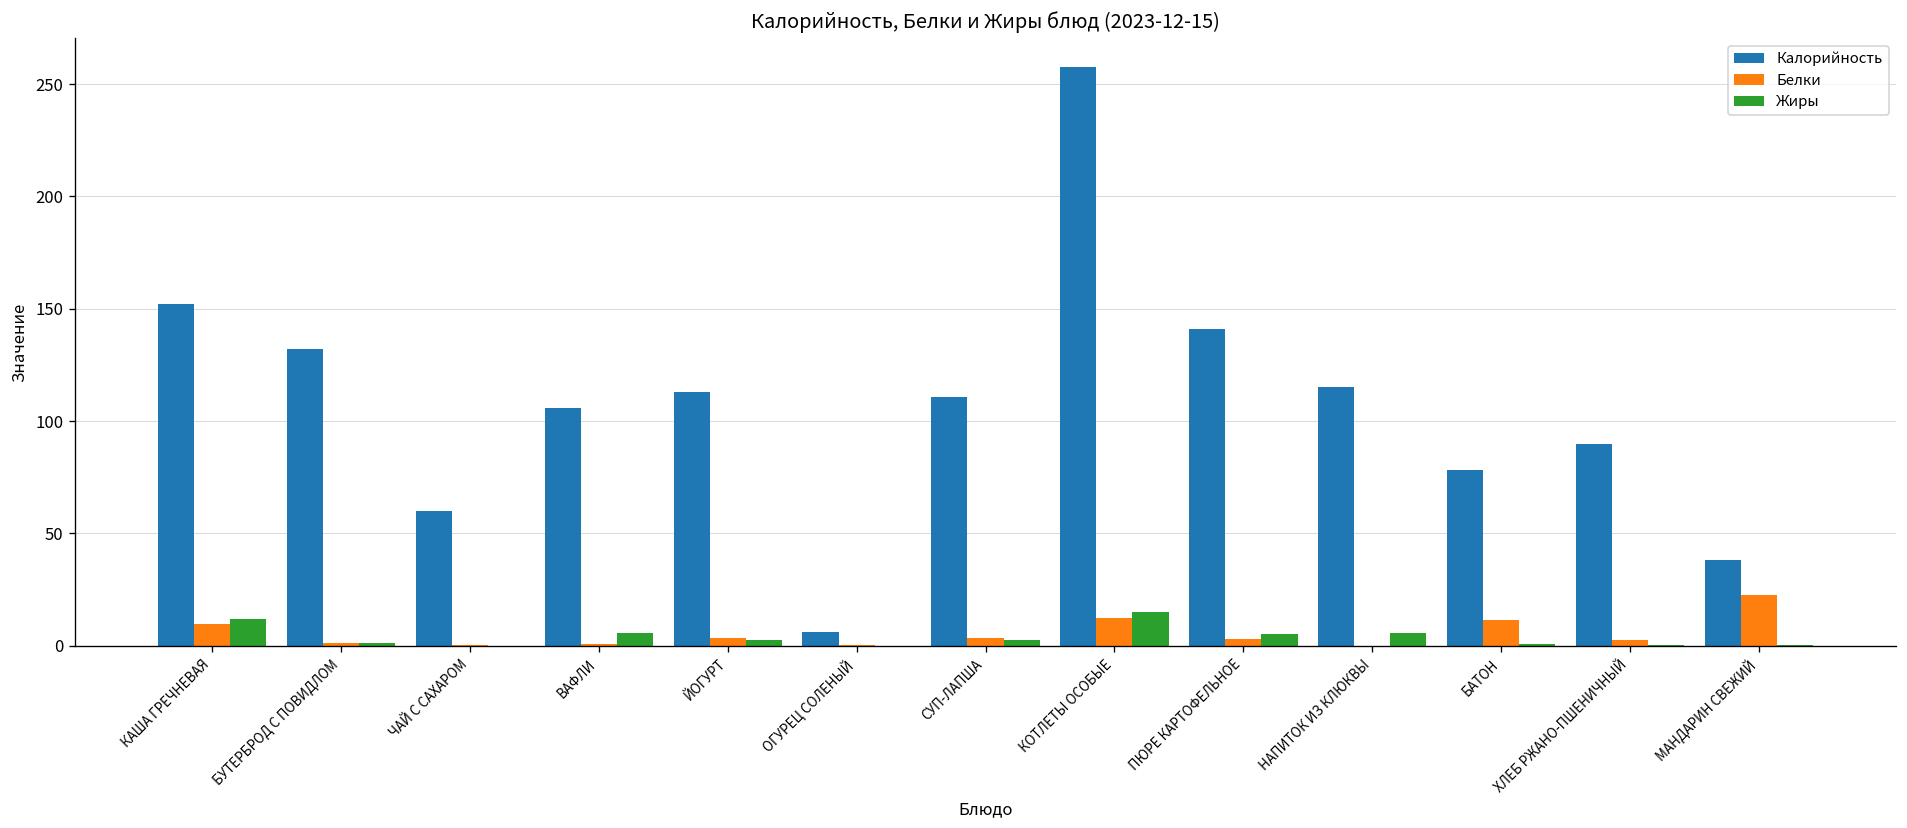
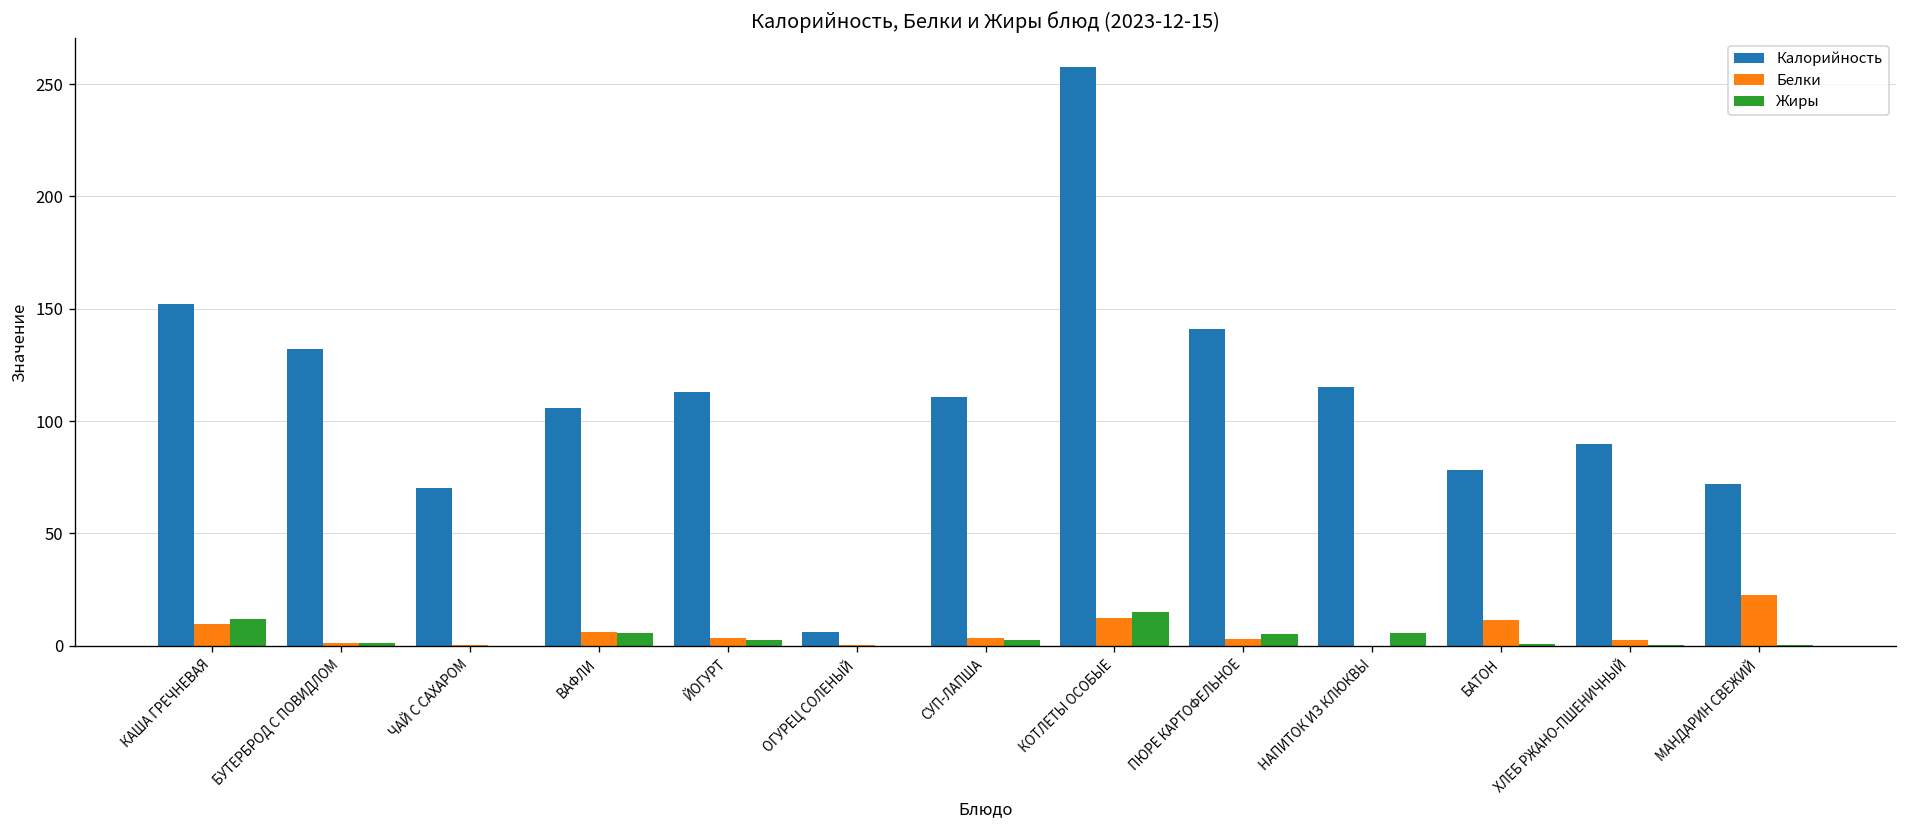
  {
    "Калорийность": {
      "КАША ГРЕЧНЕВАЯ": 152,
      "БУТЕРБРОД С ПОВИДЛОМ": 132,
-     "ЧАЙ С САХАРОМ": 60,
+     "ЧАЙ С САХАРОМ": 70,
      "ВАФЛИ": 106,
      "ЙОГУРТ": 113,
      "ОГУРЕЦ СОЛЕНЫЙ": 6,
      "СУП-ЛАПША": 111,
      "КОТЛЕТЫ ОСОБЫЕ": 257,
      "ПЮРЕ КАРТОФЕЛЬНОЕ": 141,
      "НАПИТОК ИЗ КЛЮКВЫ": 115,
      "БАТОН": 78,
      "ХЛЕБ РЖАНО-ПШЕНИЧНЫЙ": 90,
-     "МАНДАРИН СВЕЖИЙ": 38
+     "МАНДАРИН СВЕЖИЙ": 72
    },
    "Белки": {
      "КАША ГРЕЧНЕВАЯ": 10,
-     "ВАФЛИ": 1,
+     "ВАФЛИ": 6,
      "ЙОГУРТ": 4,
      "СУП-ЛАПША": 3,
      "КОТЛЕТЫ ОСОБЫЕ": 13,
      "ПЮРЕ КАРТОФЕЛЬНОЕ": 3,
      "БАТОН": 12,
      "ХЛЕБ РЖАНО-ПШЕНИЧНЫЙ": 3,
      "МАНДАРИН СВЕЖИЙ": 22
    },
    "Жиры": {
      "КАША ГРЕЧНЕВАЯ": 12,
      "ВАФЛИ": 6,
      "ЙОГУРТ": 3,
      "СУП-ЛАПША": 3,
      "КОТЛЕТЫ ОСОБЫЕ": 15,
      "ПЮРЕ КАРТОФЕЛЬНОЕ": 5,
      "НАПИТОК ИЗ КЛЮКВЫ": 6
    }
  }
